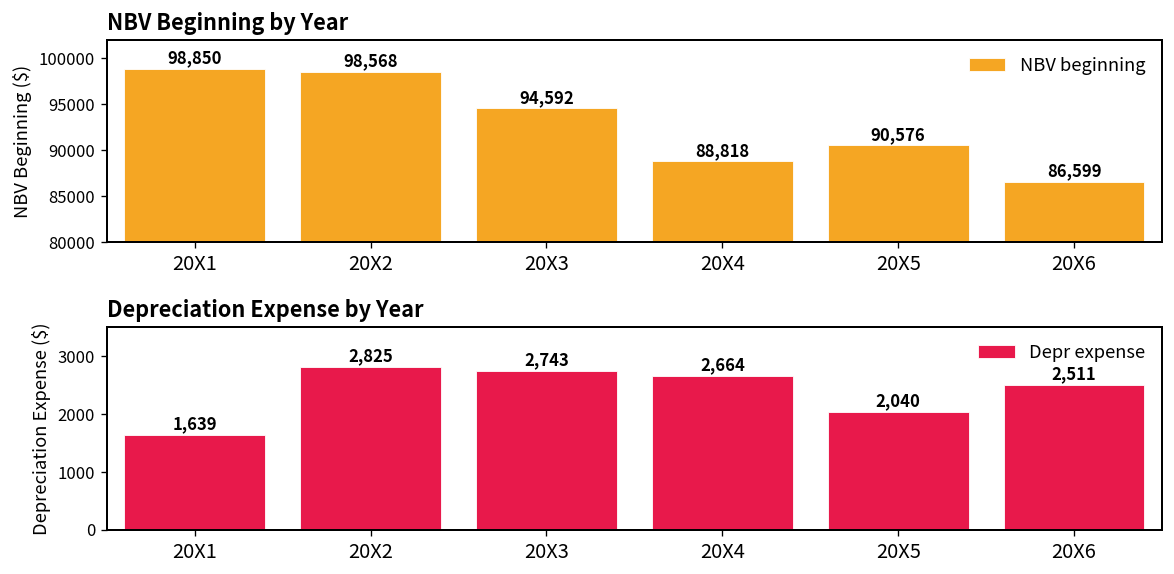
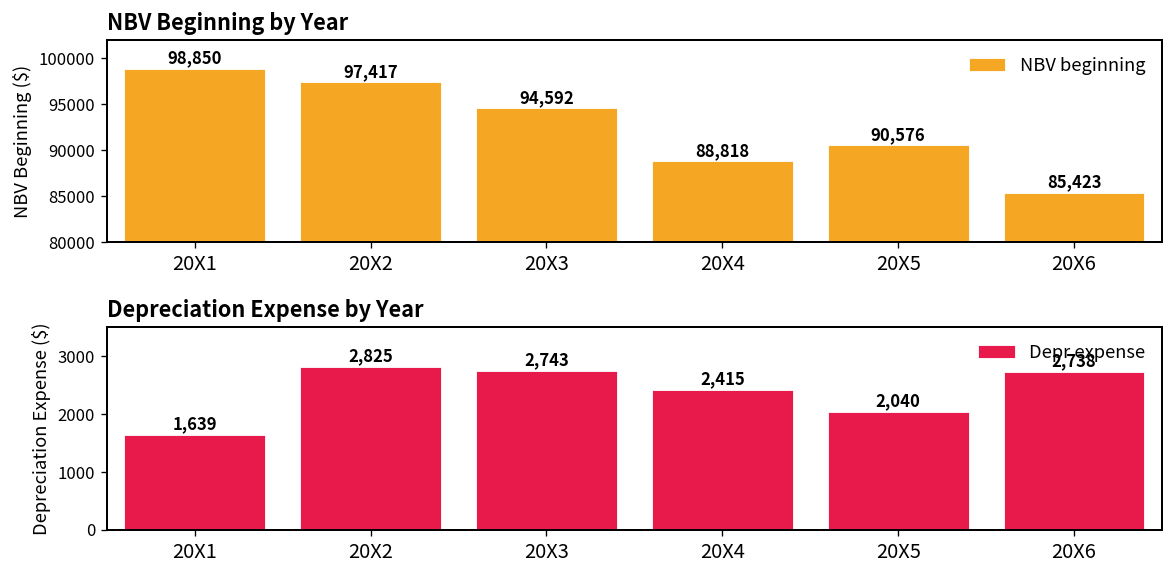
  {
    "NBV Beginning by Year": {
      "20X1": "98,850",
-     "20X2": "98,568",
+     "20X2": "97,417",
      "20X3": "94,592",
      "20X4": "88,818",
      "20X5": "90,576",
-     "20X6": "86,599"
+     "20X6": "85,423"
    },
    "Depreciation Expense by Year": {
      "20X1": "1,639",
      "20X2": "2,825",
      "20X3": "2,743",
-     "20X4": "2,664",
+     "20X4": "2,415",
      "20X5": "2,040",
-     "20X6": "2,511"
+     "20X6": "2,738"
    }
  }
